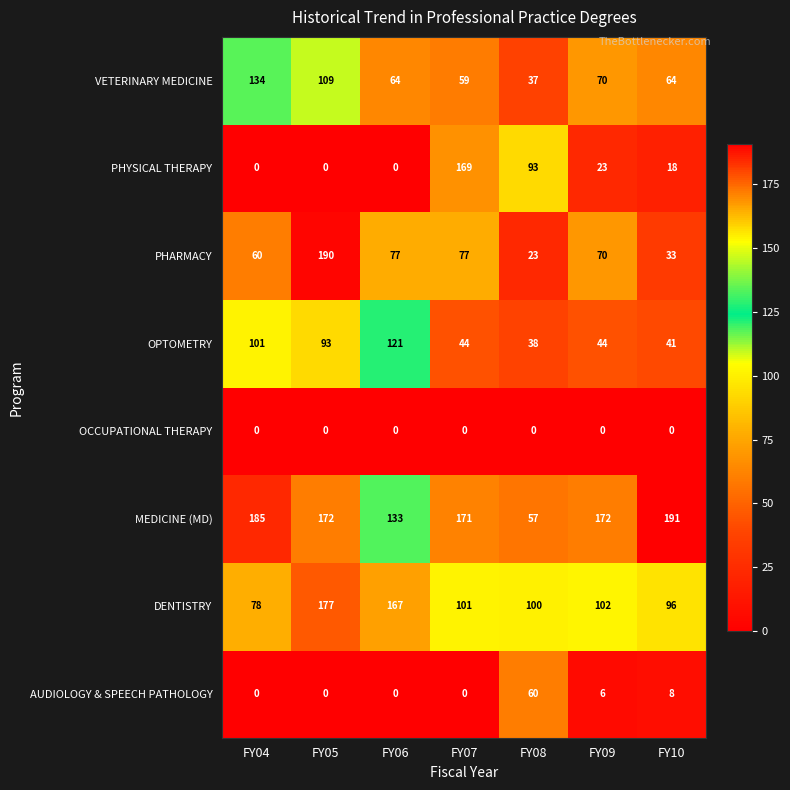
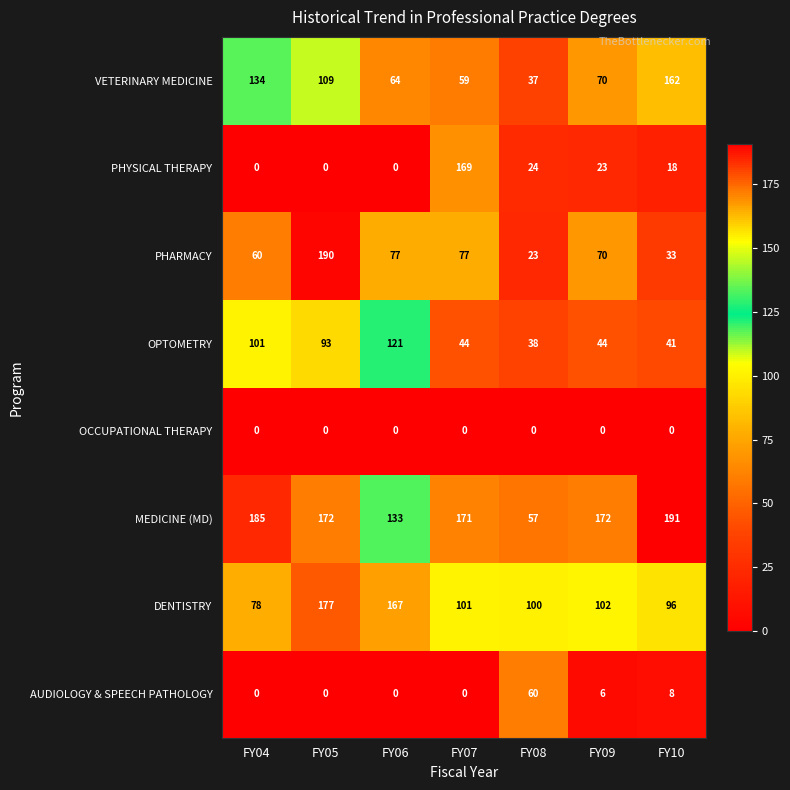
  {
    "VETERINARY MEDICINE": {
      "FY04": 134,
      "FY05": 109,
      "FY06": 64,
      "FY07": 59,
      "FY08": 37,
      "FY09": 70,
-     "FY10": 64
+     "FY10": 162
    },
    "PHYSICAL THERAPY": {
      "FY04": 0,
      "FY05": 0,
      "FY06": 0,
      "FY07": 169,
-     "FY08": 93,
+     "FY08": 24,
      "FY09": 23,
      "FY10": 18
    },
    "PHARMACY": {
      "FY04": 60,
      "FY05": 190,
      "FY06": 77,
      "FY07": 77,
      "FY08": 23,
      "FY09": 70,
      "FY10": 33
    },
    "OPTOMETRY": {
      "FY04": 101,
      "FY05": 93,
      "FY06": 121,
      "FY07": 44,
      "FY08": 38,
      "FY09": 44,
      "FY10": 41
    },
    "OCCUPATIONAL THERAPY": {
      "FY04": 0,
      "FY05": 0,
      "FY06": 0,
      "FY07": 0,
      "FY08": 0,
      "FY09": 0,
      "FY10": 0
    },
    "MEDICINE (MD)": {
      "FY04": 185,
      "FY05": 172,
      "FY06": 133,
      "FY07": 171,
      "FY08": 57,
      "FY09": 172,
      "FY10": 191
    },
    "DENTISTRY": {
      "FY04": 78,
      "FY05": 177,
      "FY06": 167,
      "FY07": 101,
      "FY08": 100,
      "FY09": 102,
      "FY10": 96
    },
    "AUDIOLOGY & SPEECH PATHOLOGY": {
      "FY04": 0,
      "FY05": 0,
      "FY06": 0,
      "FY07": 0,
      "FY08": 60,
      "FY09": 6,
      "FY10": 8
    }
  }
